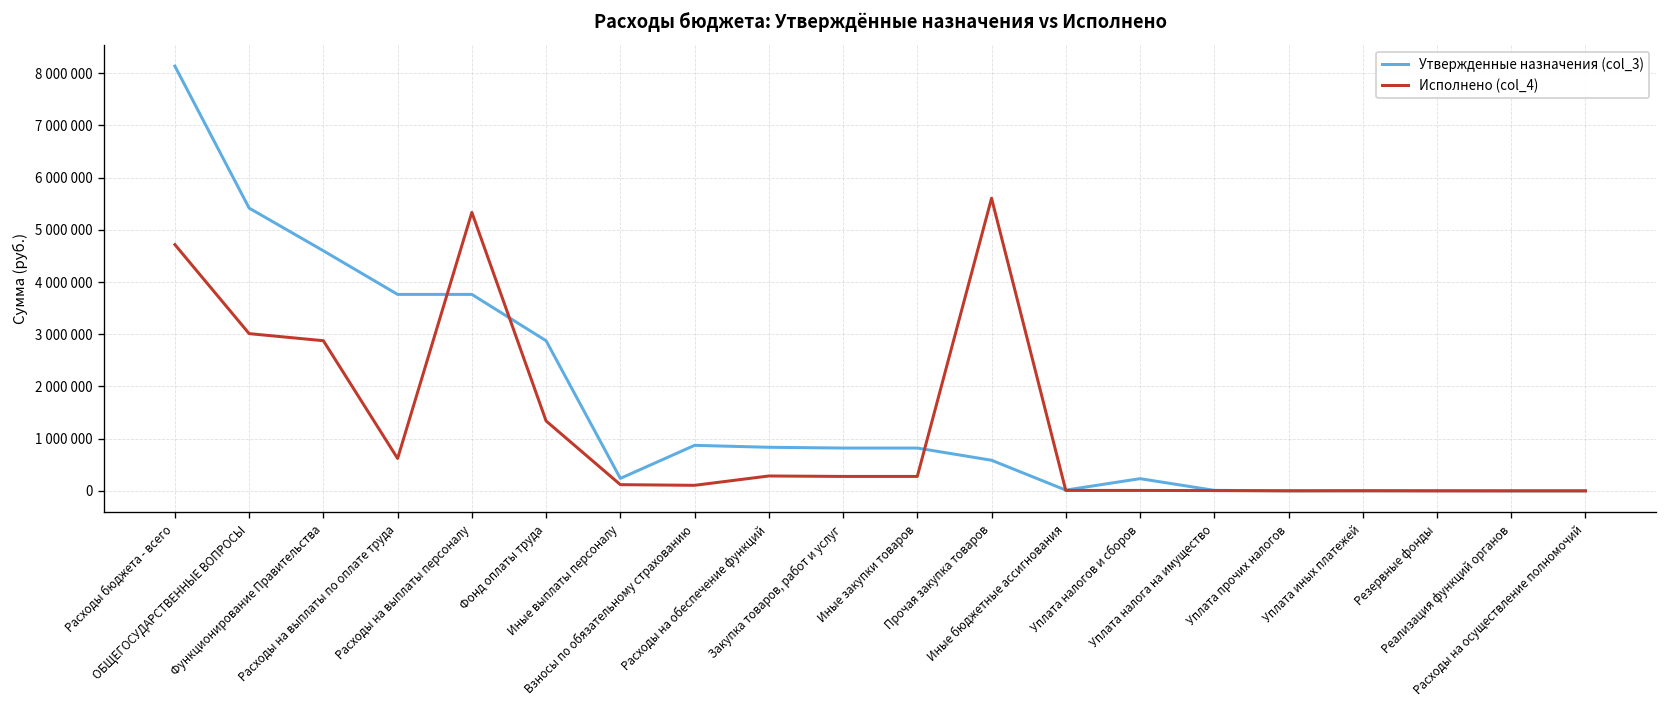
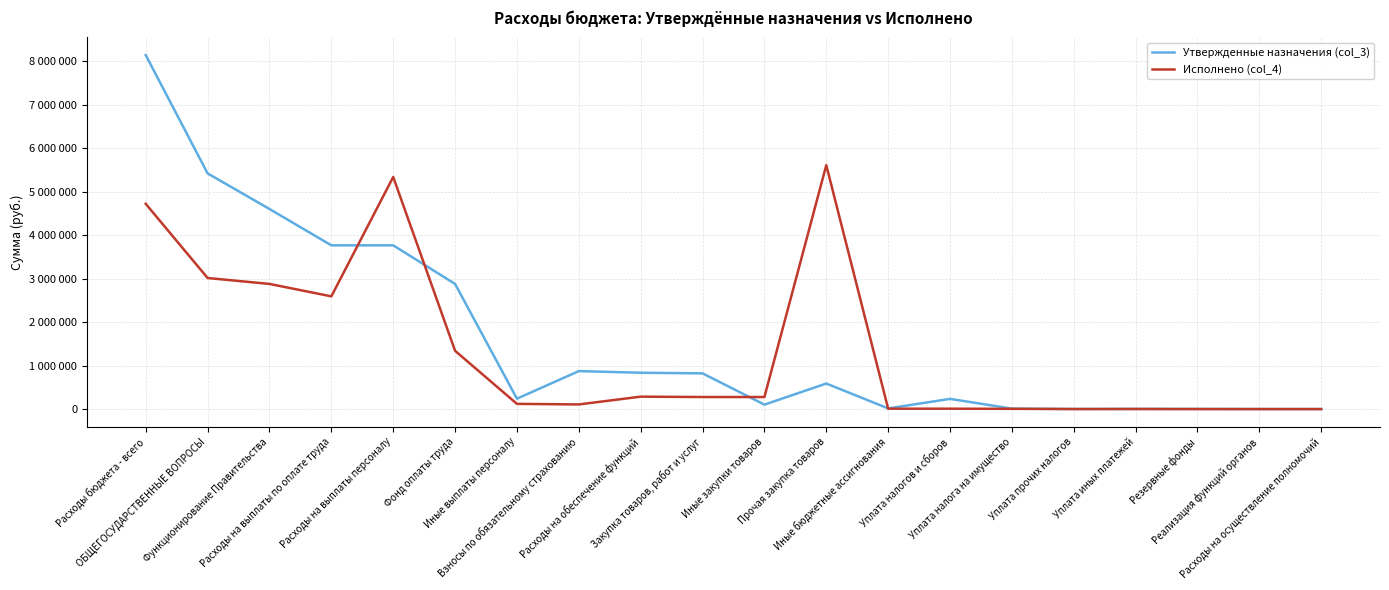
  {
    "Утвержденные назначения (col_3)": {
      "Расходы бюджета - всего": 8100000,
      "ОБЩЕГОСУДАРСТВЕННЫЕ ВОПРОСЫ": 5400000,
      "Функционирование Правительства": 4600000,
      "Расходы на выплаты по оплате труда": 3800000,
      "Расходы на выплаты персоналу": 3800000,
      "Фонд оплаты труда": 2900000,
      "Иные выплаты персоналу": 200000,
      "Взносы по обязательному страхованию": 900000,
      "Расходы на обеспечение функций": 800000,
      "Закупка товаров, работ и услуг": 800000,
-     "Иные закупки товаров": 800000,
+     "Иные закупки товаров": 100000,
      "Прочая закупка товаров": 600000,
      "Уплата налогов и сборов": 200000
    },
    "Исполнено (col_4)": {
      "Расходы бюджета - всего": 4700000,
      "ОБЩЕГОСУДАРСТВЕННЫЕ ВОПРОСЫ": 3000000,
      "Функционирование Правительства": 2900000,
-     "Расходы на выплаты по оплате труда": 600000,
+     "Расходы на выплаты по оплате труда": 2600000,
      "Расходы на выплаты персоналу": 5300000,
      "Фонд оплаты труда": 1300000,
      "Иные выплаты персоналу": 100000,
      "Взносы по обязательному страхованию": 100000,
      "Расходы на обеспечение функций": 300000,
      "Закупка товаров, работ и услуг": 300000,
      "Иные закупки товаров": 300000,
      "Прочая закупка товаров": 5600000,
      "Уплата налогов и сборов": 0
    }
  }
